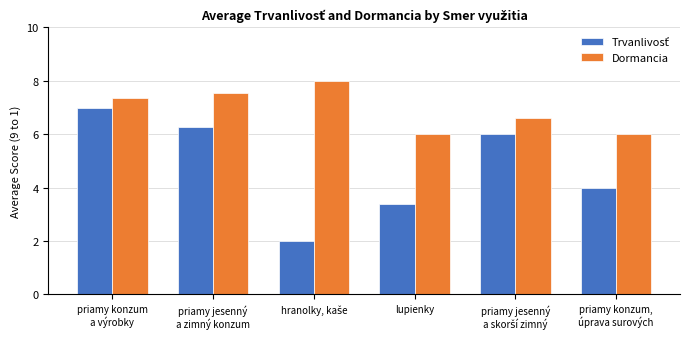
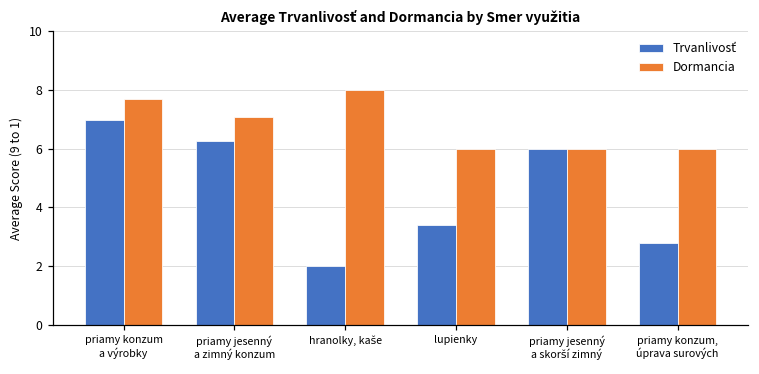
  {
    "Trvanlivosť": {
      "priamy konzum a výrobky": 7.0,
      "priamy jesenný a zimný konzum": 6.3,
      "hranolky, kaše": 2.0,
      "lupienky": 3.4,
      "priamy jesenný a skorší zimný": 6.0,
-     "priamy konzum, úprava surových": 4.0
+     "priamy konzum, úprava surových": 2.8
    },
    "Dormancia": {
-     "priamy konzum a výrobky": 7.4,
-     "priamy jesenný a zimný konzum": 7.5,
+     "priamy konzum a výrobky": 7.7,
+     "priamy jesenný a zimný konzum": 7.1,
      "hranolky, kaše": 8.0,
      "lupienky": 6.0,
-     "priamy jesenný a skorší zimný": 6.6,
+     "priamy jesenný a skorší zimný": 6.0,
      "priamy konzum, úprava surových": 6.0
    }
  }
